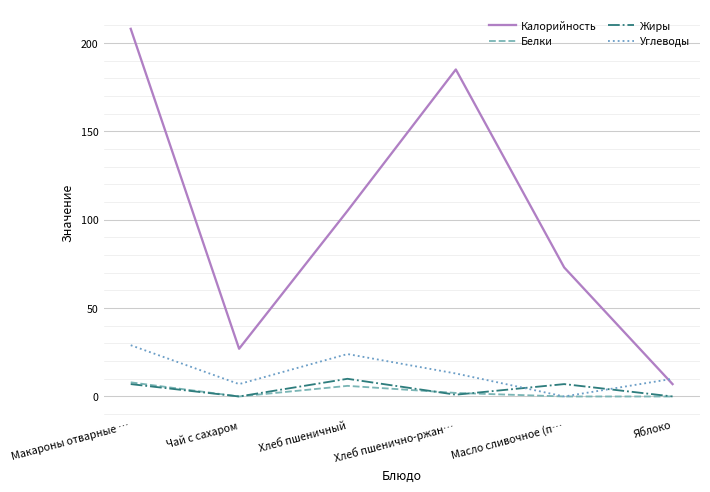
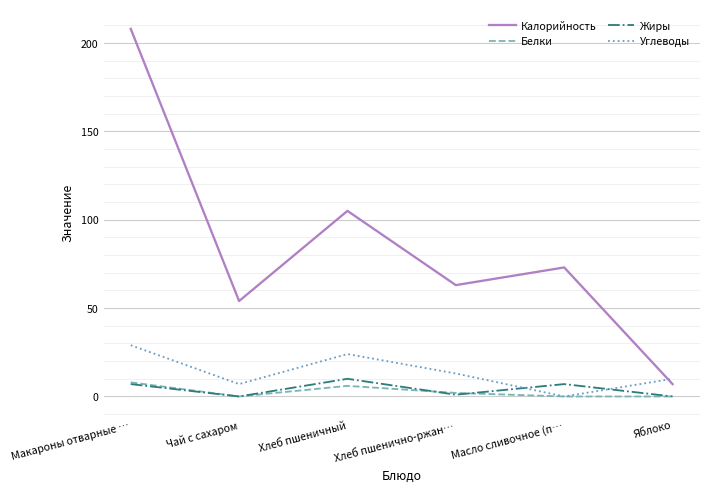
  {
    "Калорийность": {
      "Макароны отварные …": 208,
-     "Чай с сахаром": 27,
+     "Чай с сахаром": 54,
      "Хлеб пшеничный": 105,
-     "Хлеб пшенично-ржан…": 185,
+     "Хлеб пшенично-ржан…": 63,
      "Масло сливочное (п…": 73,
      "Яблоко": 7
    },
    "Жиры": {
      "Хлеб пшеничный": 10,
      "Масло сливочное (п…": 7
    }
  }
